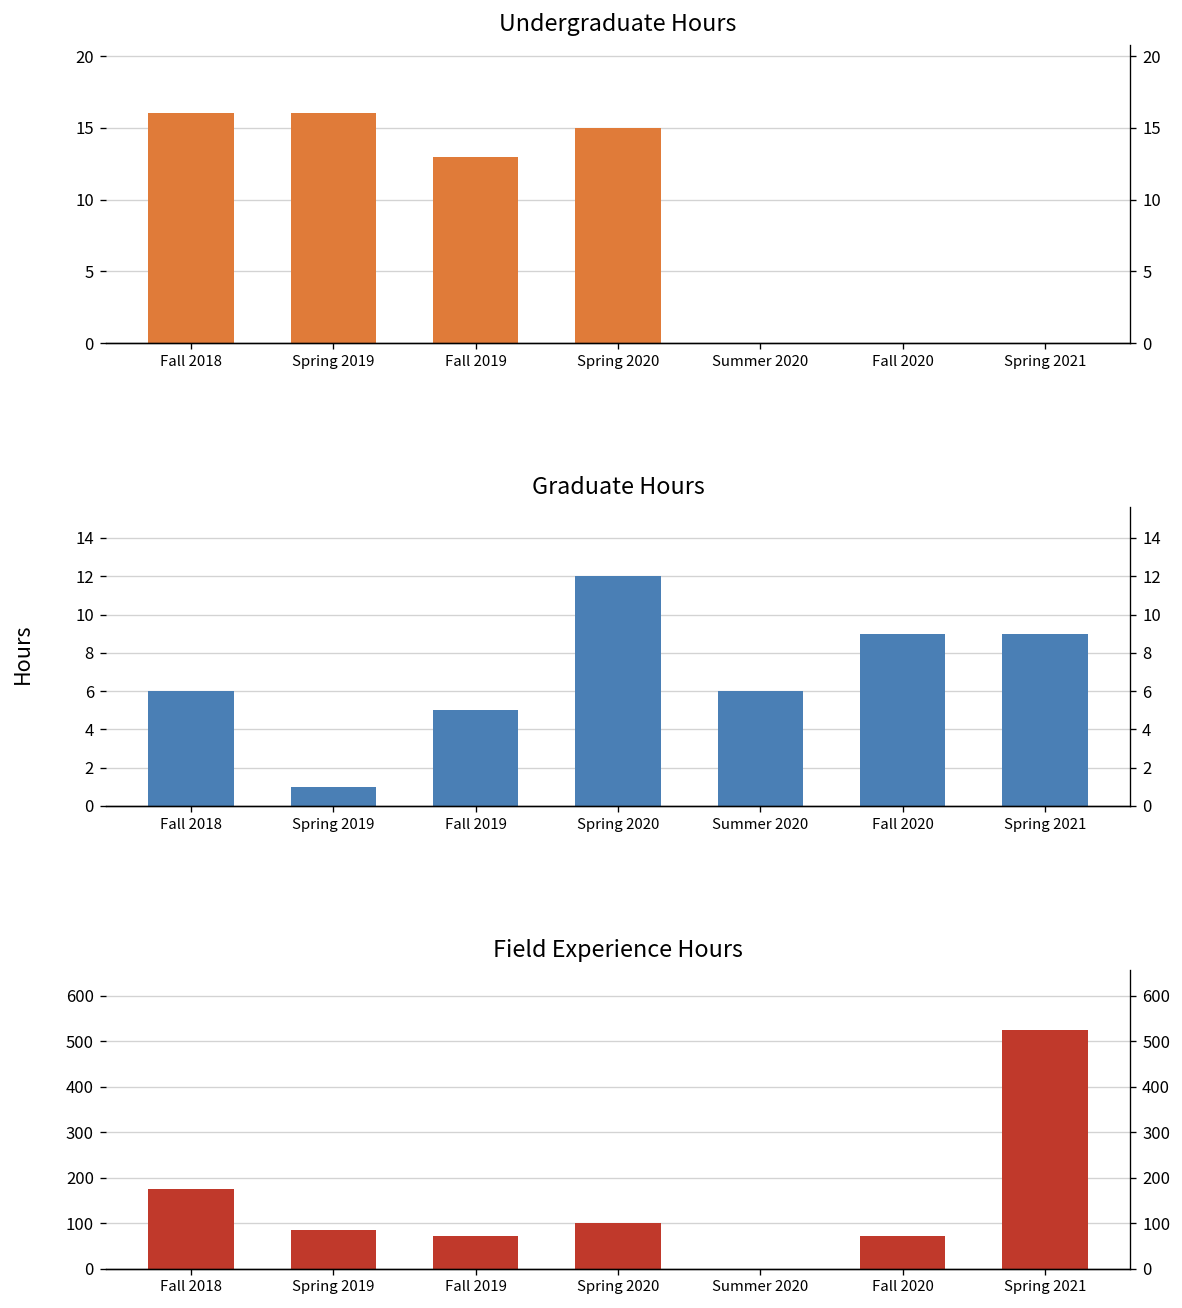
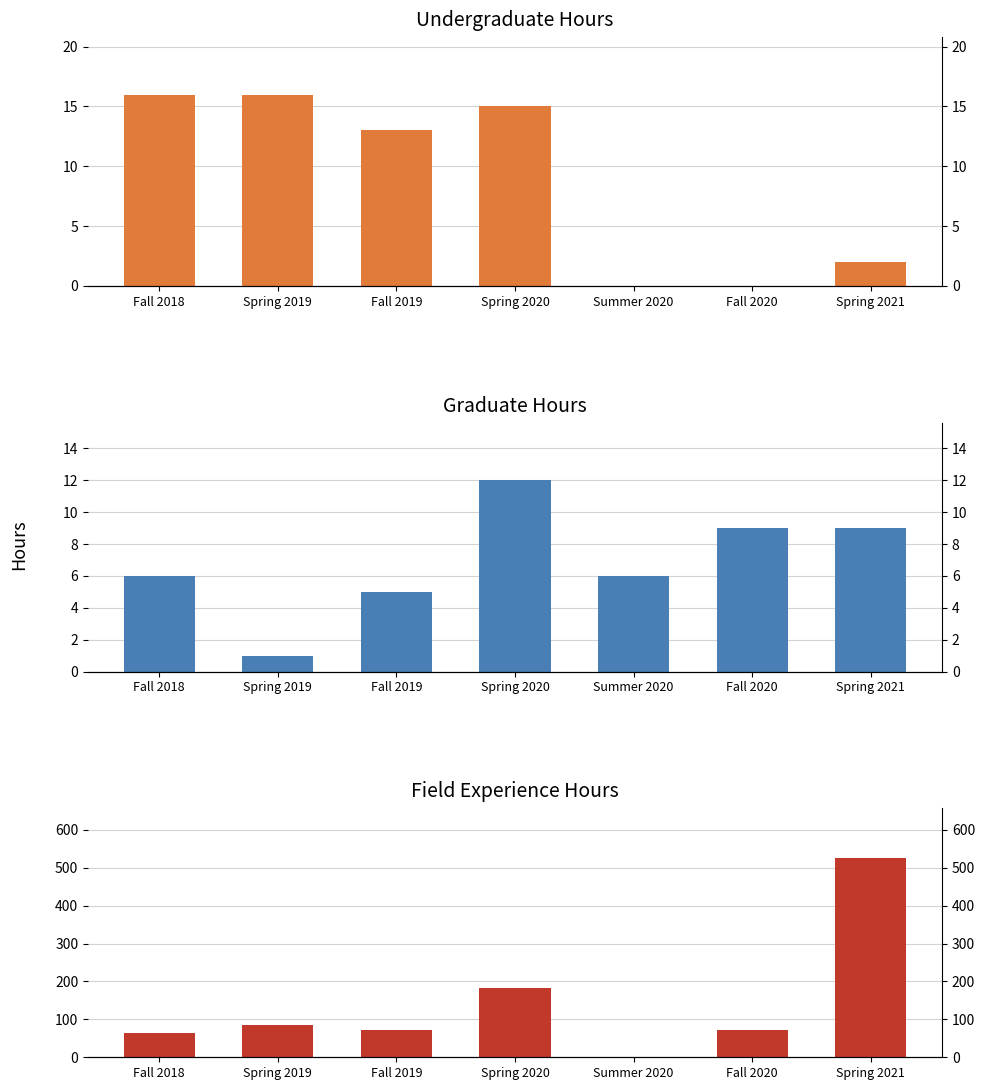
  {
    "Undergraduate Hours": {
      "Fall 2018": 16,
      "Spring 2019": 16,
      "Fall 2019": 13,
      "Spring 2020": 15,
      "Summer 2020": 0,
      "Fall 2020": 0,
-     "Spring 2021": 0
+     "Spring 2021": 2
    },
    "Graduate Hours": {
      "Fall 2018": 6.0,
      "Spring 2019": 1.0,
      "Fall 2019": 5.0,
      "Spring 2020": 12.0,
      "Summer 2020": 6.0,
      "Fall 2020": 9.0,
      "Spring 2021": 9.0
    },
    "Field Experience Hours": {
-     "Fall 2018": 180,
+     "Fall 2018": 70,
      "Spring 2019": 90,
      "Fall 2019": 70,
-     "Spring 2020": 100,
+     "Spring 2020": 180,
      "Summer 2020": 0,
      "Fall 2020": 70,
      "Spring 2021": 530
    }
  }
